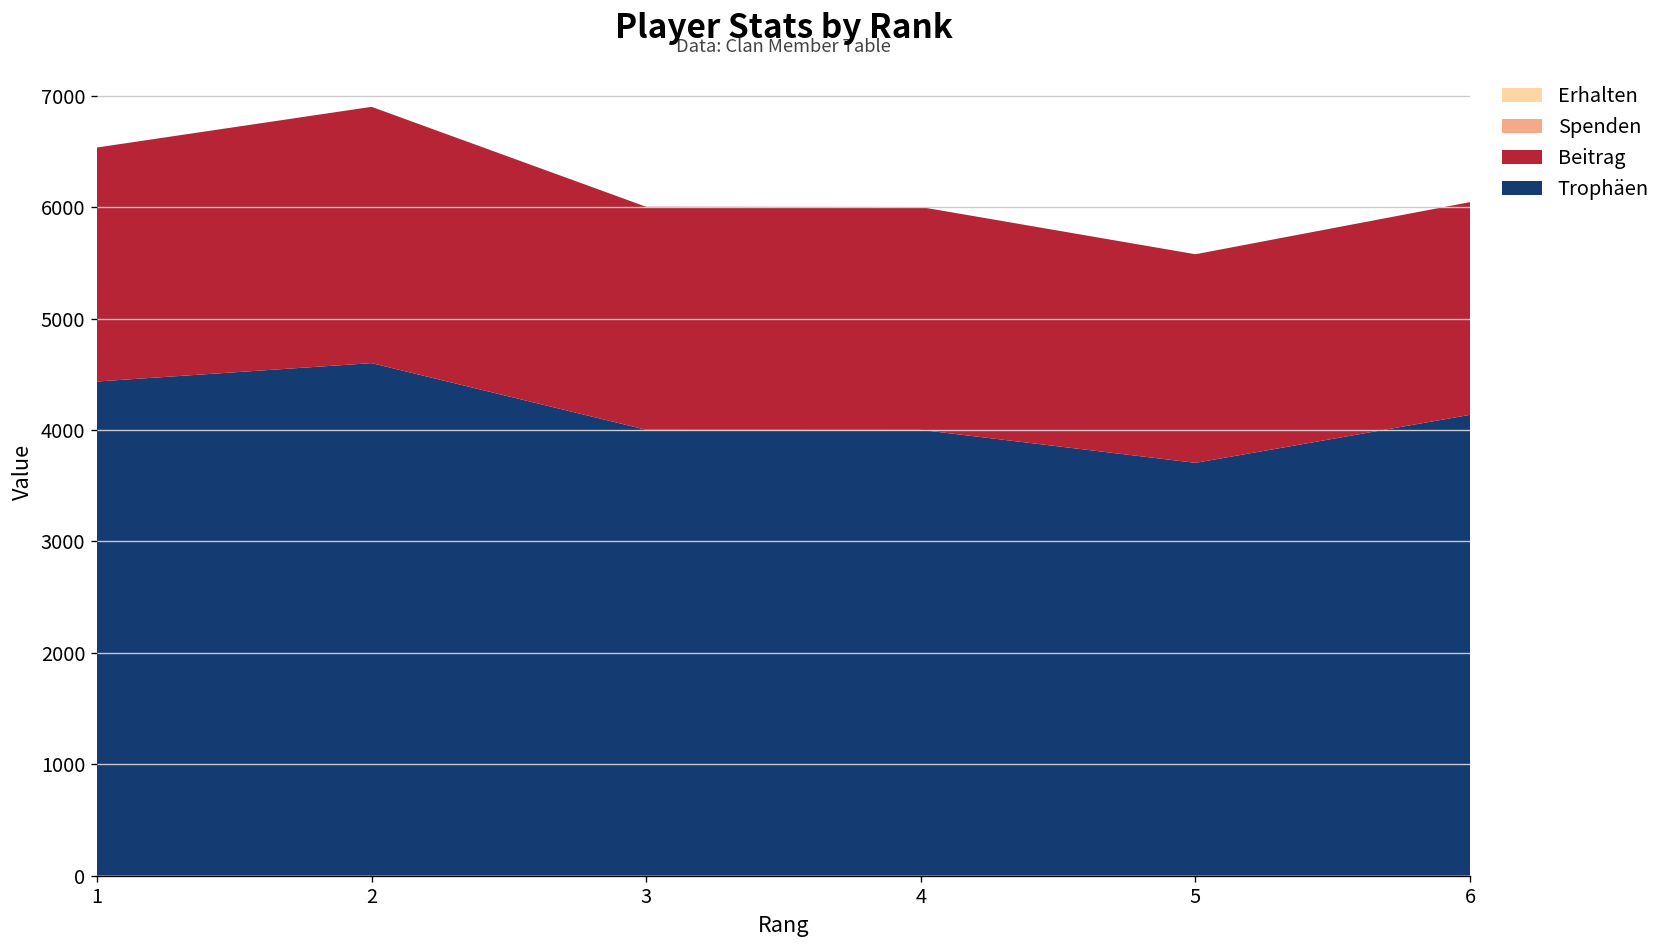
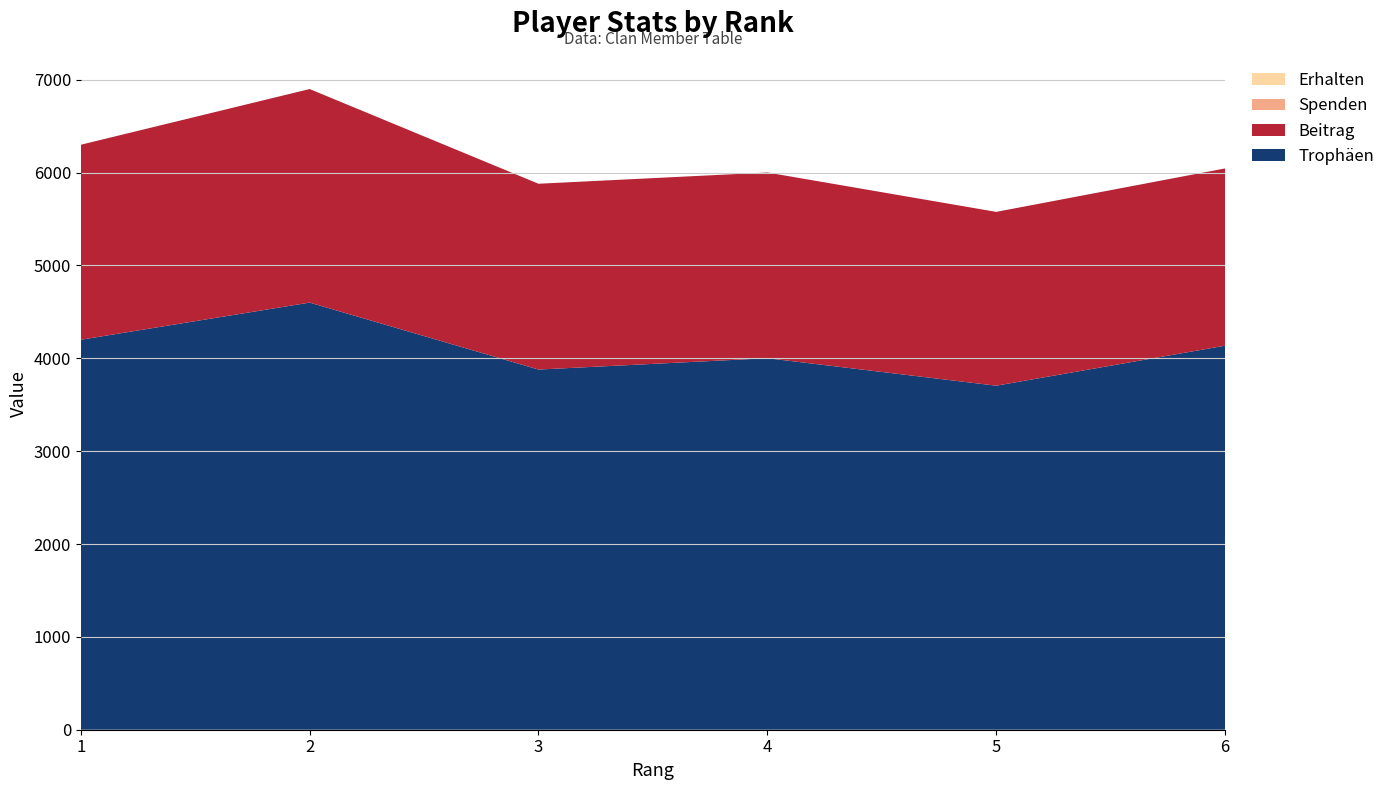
  {
    "Trophäen": {
-     "1": 4400,
+     "1": 4200,
      "2": 4600,
-     "3": 4000,
+     "3": 3900,
      "4": 4000,
      "5": 3700,
      "6": 4100
    }
  }
